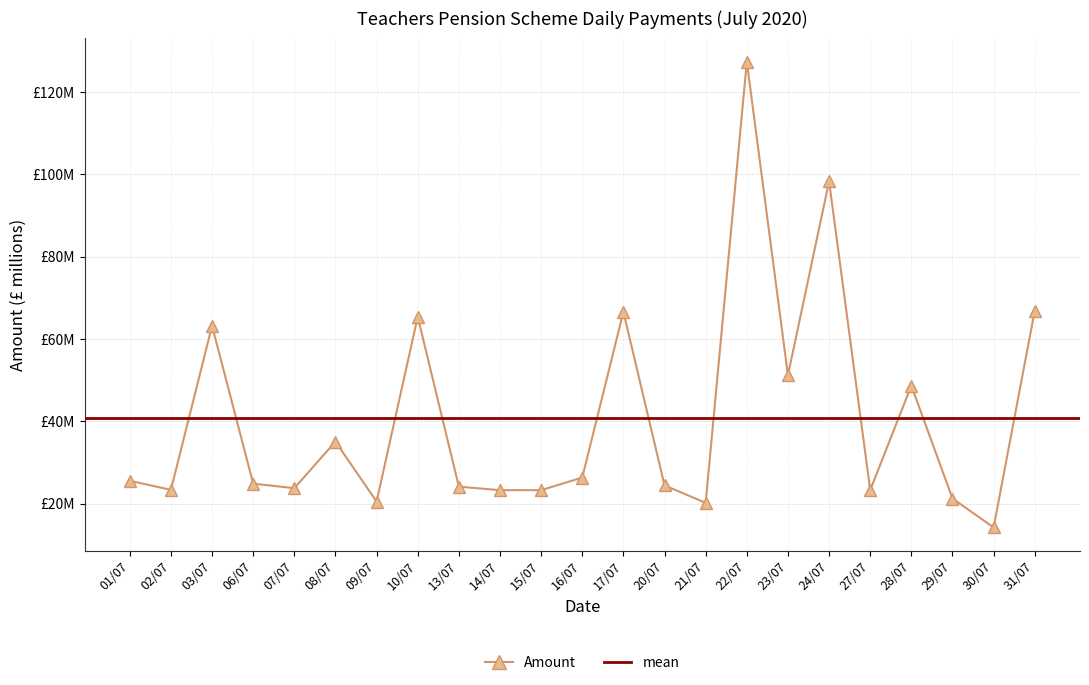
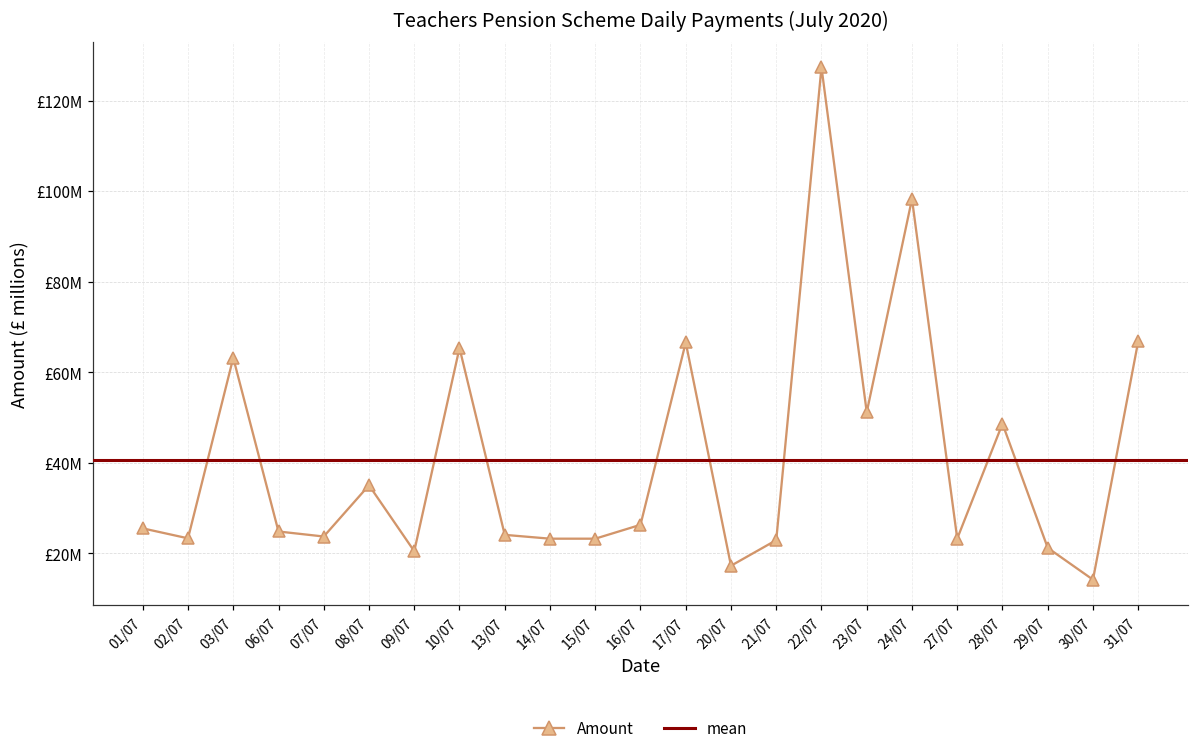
  {
    "01/07": "£26000000",
    "02/07": "£23000000",
    "03/07": "£63000000",
    "06/07": "£25000000",
    "07/07": "£24000000",
    "08/07": "£35000000",
    "09/07": "£20000000",
    "10/07": "£65000000",
    "13/07": "£24000000",
    "14/07": "£23000000",
    "15/07": "£23000000",
    "16/07": "£26000000",
    "17/07": "£67000000",
-   "20/07": "£24000000",
-   "21/07": "£20000000",
+   "20/07": "£17000000",
+   "21/07": "£23000000",
    "22/07": "£127000000",
    "23/07": "£51000000",
    "24/07": "£98000000",
    "27/07": "£23000000",
    "28/07": "£49000000",
    "29/07": "£21000000",
    "30/07": "£14000000",
    "31/07": "£67000000"
  }
